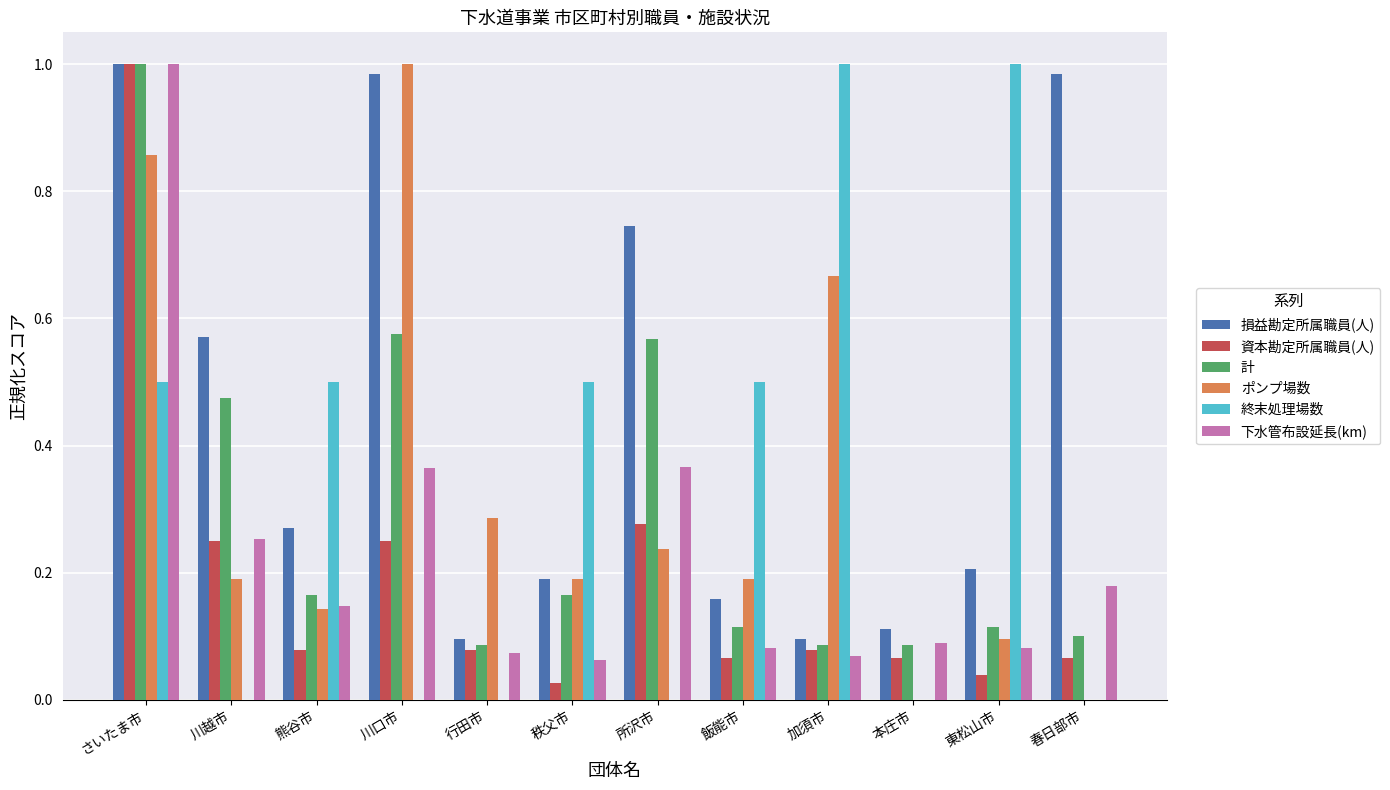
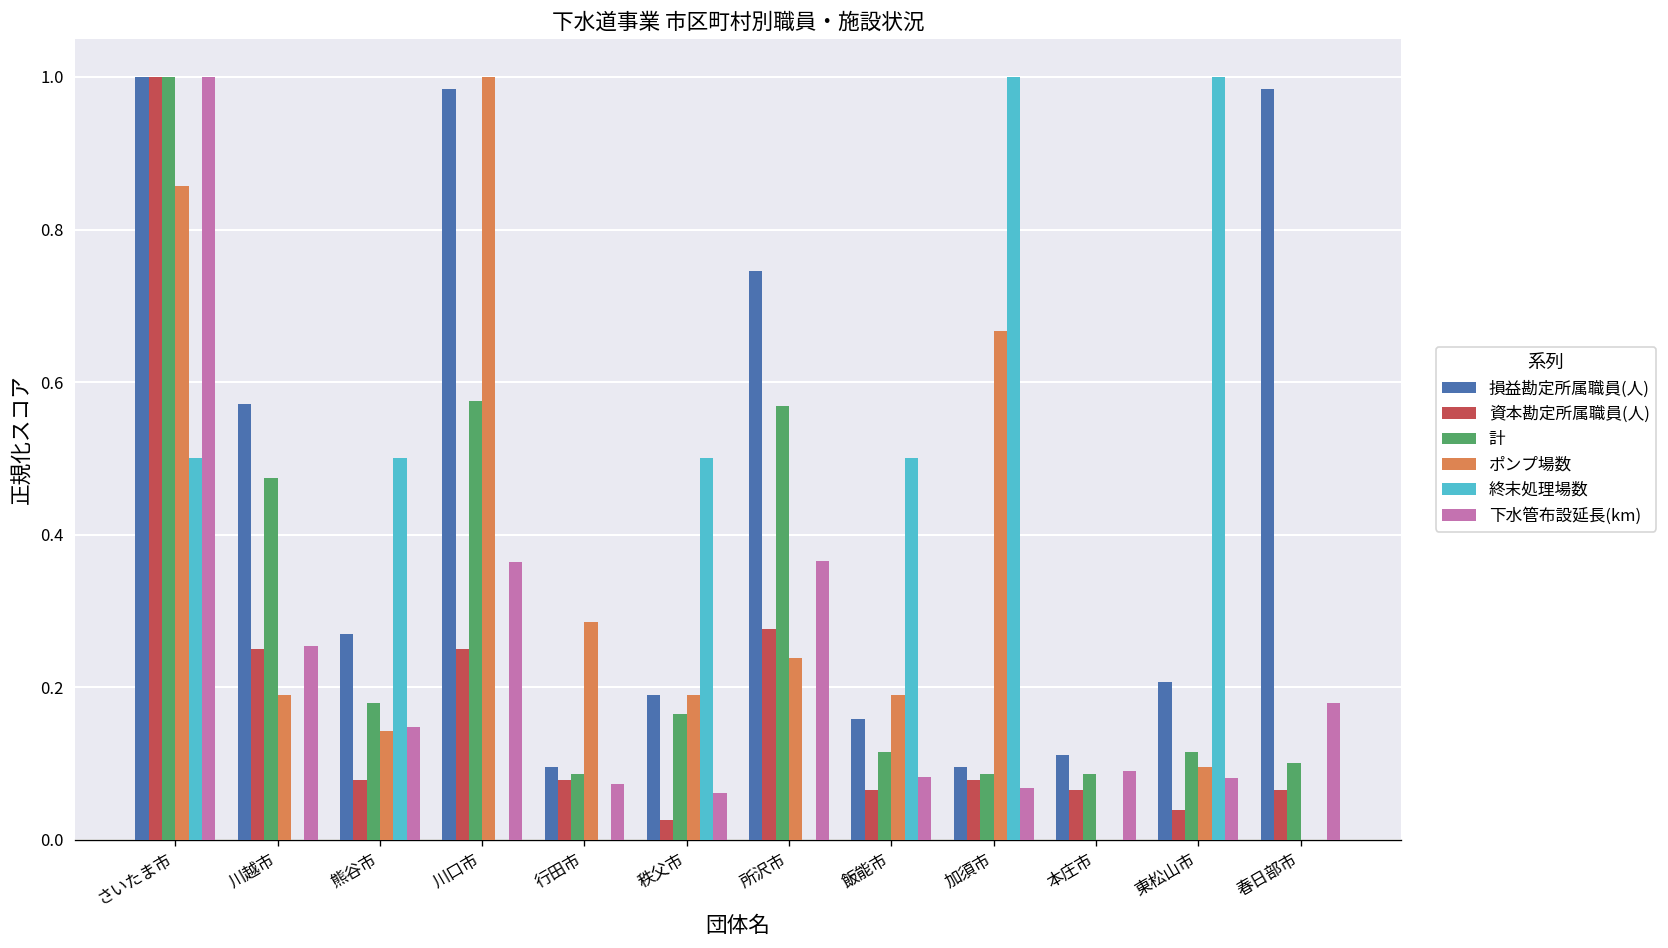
  {
    "損益勘定所属職員(人)": {
      "さいたま市": 1.00,
      "川越市": 0.57,
      "熊谷市": 0.27,
      "川口市": 0.98,
      "行田市": 0.10,
      "秩父市": 0.19,
      "所沢市": 0.75,
      "飯能市": 0.16,
      "加須市": 0.10,
      "本庄市": 0.11,
      "東松山市": 0.21,
      "春日部市": 0.98
    },
    "計": {
      "さいたま市": 1.00,
      "川越市": 0.47,
-     "熊谷市": 0.17,
+     "熊谷市": 0.18,
      "川口市": 0.58,
      "行田市": 0.09,
      "秩父市": 0.17,
      "所沢市": 0.57,
      "飯能市": 0.12,
      "加須市": 0.09,
      "本庄市": 0.09,
      "東松山市": 0.12,
      "春日部市": 0.10
    },
    "終末処理場数": {
      "さいたま市": 0.50,
      "川越市": 0.00,
      "熊谷市": 0.50,
      "川口市": 0.00,
      "行田市": 0.00,
      "秩父市": 0.50,
      "所沢市": 0.00,
      "飯能市": 0.50,
      "加須市": 1.00,
      "本庄市": 0.00,
      "東松山市": 1.00,
      "春日部市": 0.00
    },
    "下水管布設延長(km)": {
      "さいたま市": 1.00,
      "川越市": 0.25,
      "熊谷市": 0.15,
      "川口市": 0.36,
      "行田市": 0.07,
      "秩父市": 0.06,
      "所沢市": 0.37,
      "飯能市": 0.08,
      "加須市": 0.07,
      "本庄市": 0.09,
      "東松山市": 0.08,
      "春日部市": 0.18
    }
  }
